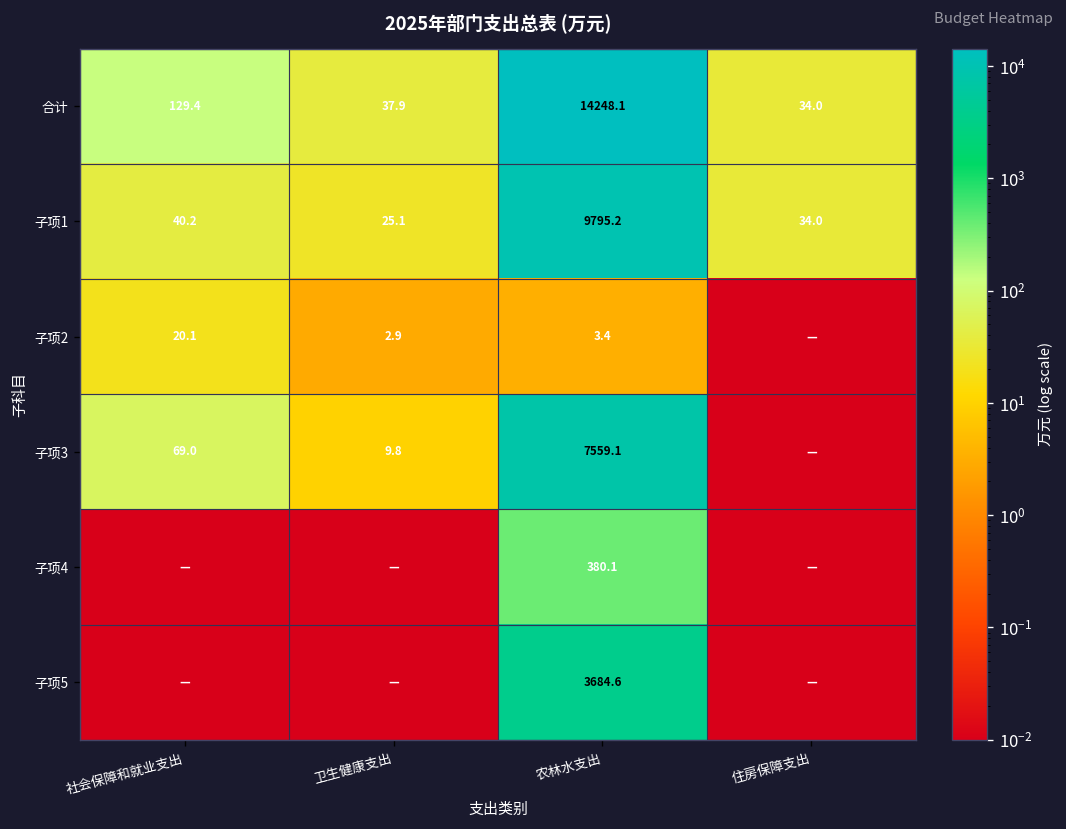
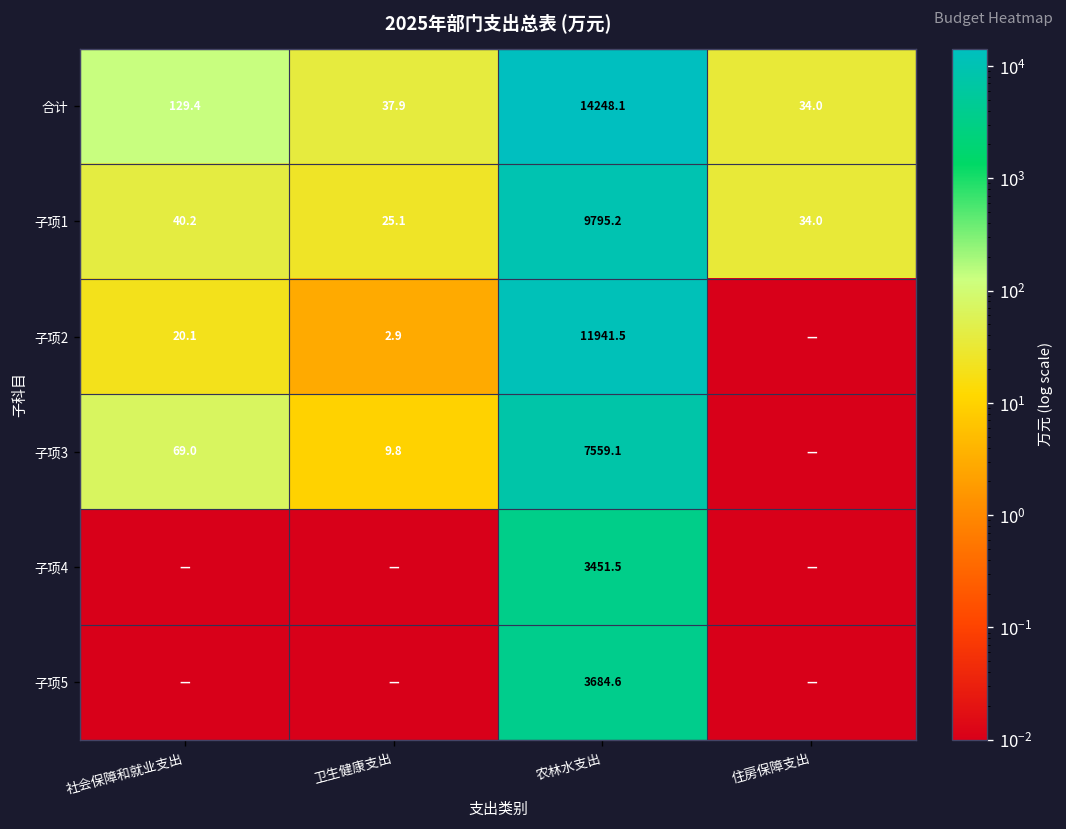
  {
    "合计": {
      "社会保障和就业支出": 129.4,
      "卫生健康支出": 37.9,
      "农林水支出": 14248.1,
      "住房保障支出": 34.0
    },
    "子项1": {
      "社会保障和就业支出": 40.2,
      "卫生健康支出": 25.1,
      "农林水支出": 9795.2,
      "住房保障支出": 34.0
    },
    "子项2": {
      "社会保障和就业支出": 20.1,
      "卫生健康支出": 2.9,
-     "农林水支出": 3.4
+     "农林水支出": 11941.5
    },
    "子项3": {
      "社会保障和就业支出": 69.0,
      "卫生健康支出": 9.8,
      "农林水支出": 7559.1
    },
    "子项4": {
-     "农林水支出": 380.1
+     "农林水支出": 3451.5
    },
    "子项5": {
      "农林水支出": 3684.6
    }
  }
